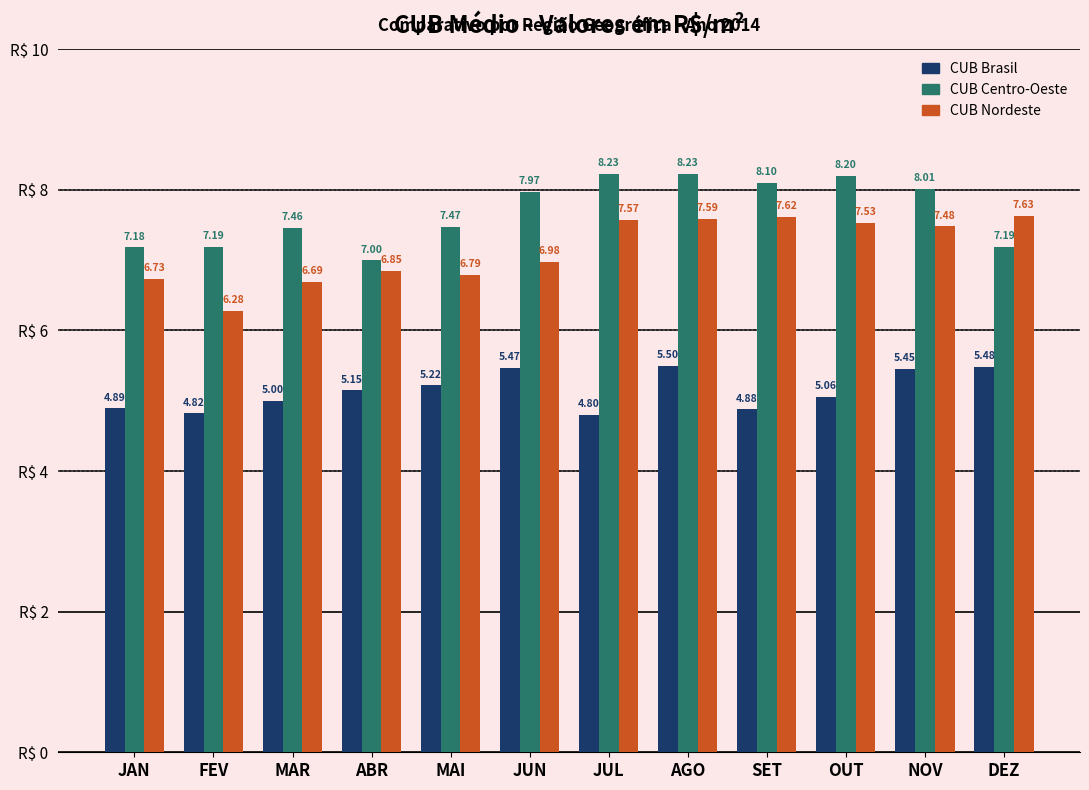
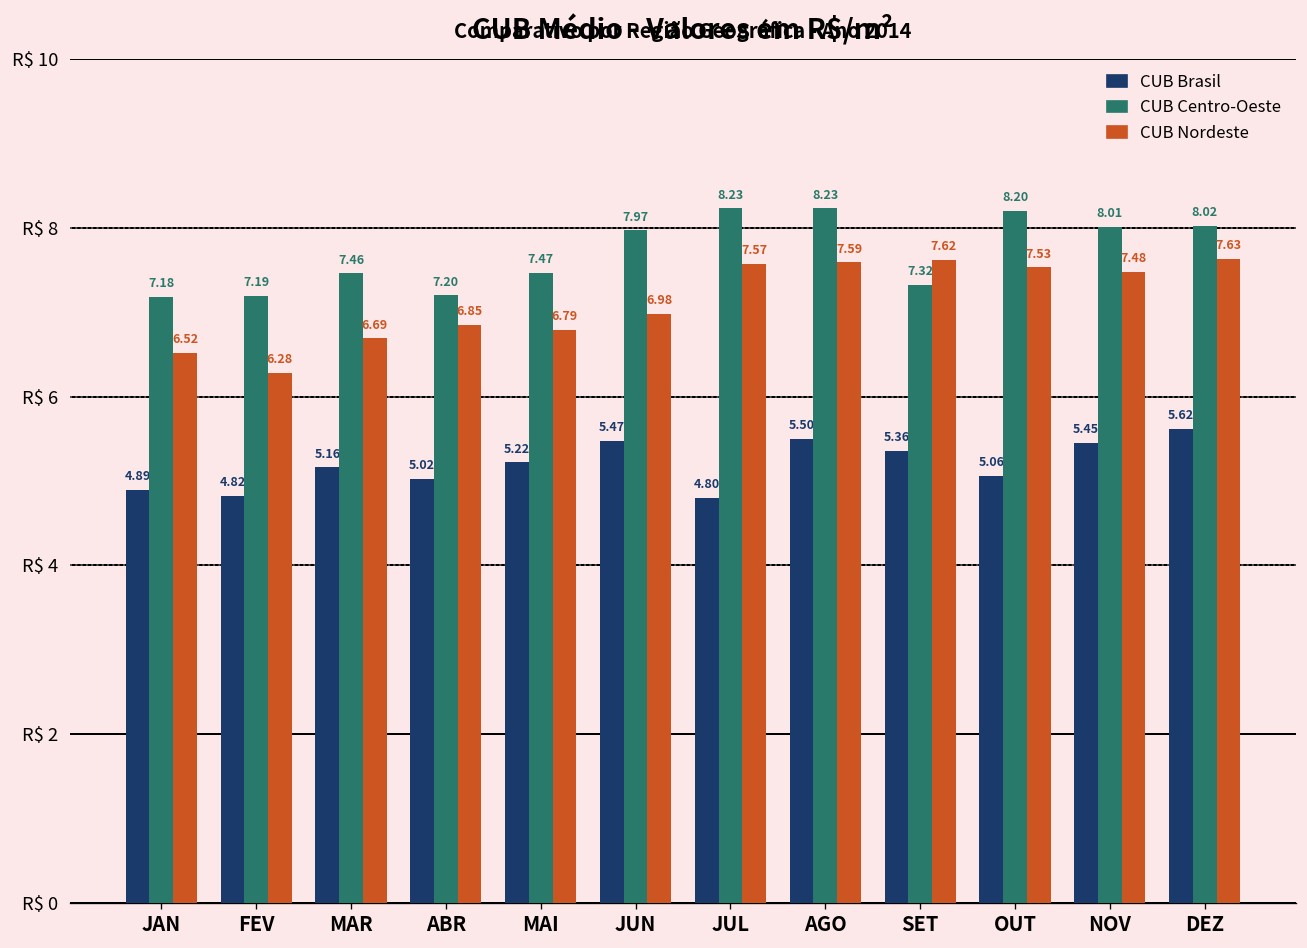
  {
    "CUB Brasil": {
      "JAN": 4.89,
      "FEV": 4.82,
-     "MAR": 5.00,
-     "ABR": 5.15,
+     "MAR": 5.16,
+     "ABR": 5.02,
      "MAI": 5.22,
      "JUN": 5.47,
      "JUL": 4.80,
      "AGO": 5.50,
-     "SET": 4.88,
+     "SET": 5.36,
      "OUT": 5.06,
      "NOV": 5.45,
-     "DEZ": 5.48
+     "DEZ": 5.62
    },
    "CUB Centro-Oeste": {
      "JAN": 7.18,
      "FEV": 7.19,
      "MAR": 7.46,
-     "ABR": 7.00,
+     "ABR": 7.20,
      "MAI": 7.47,
      "JUN": 7.97,
      "JUL": 8.23,
      "AGO": 8.23,
-     "SET": 8.10,
+     "SET": 7.32,
      "OUT": 8.20,
      "NOV": 8.01,
-     "DEZ": 7.19
+     "DEZ": 8.02
    },
    "CUB Nordeste": {
-     "JAN": 6.73,
+     "JAN": 6.52,
      "FEV": 6.28,
      "MAR": 6.69,
      "ABR": 6.85,
      "MAI": 6.79,
      "JUN": 6.98,
      "JUL": 7.57,
      "AGO": 7.59,
      "SET": 7.62,
      "OUT": 7.53,
      "NOV": 7.48,
      "DEZ": 7.63
    }
  }
